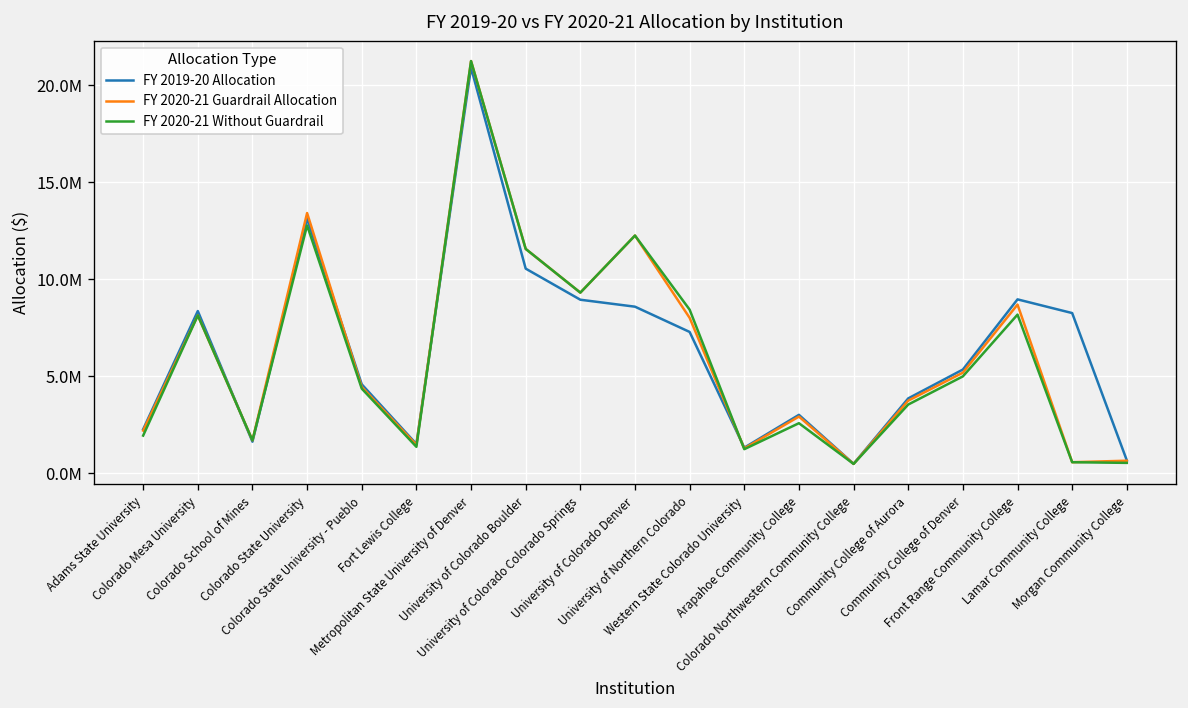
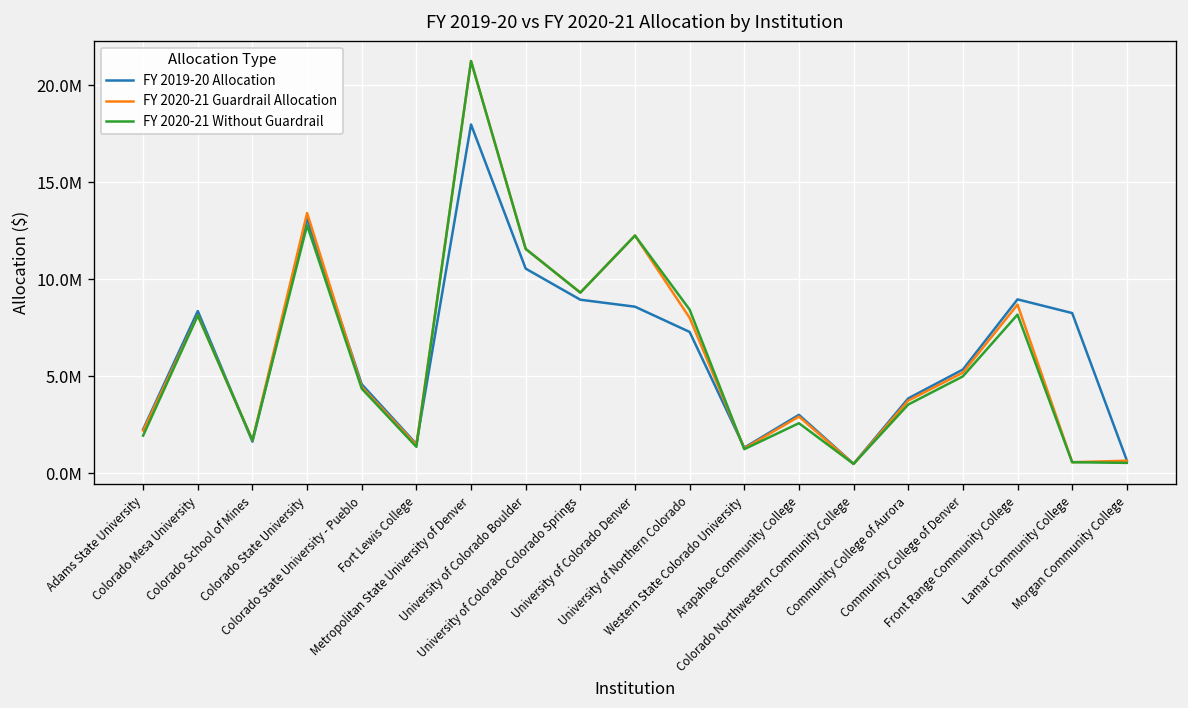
  {
    "FY 2019-20 Allocation": {
      "Colorado Mesa University": 8400000,
      "Colorado State University": 13100000,
-     "Metropolitan State University of Denver": 20900000,
+     "Metropolitan State University of Denver": 18000000,
      "University of Colorado Boulder": 10500000,
      "University of Colorado Colorado Springs": 8900000,
      "University of Colorado Denver": 8600000,
      "University of Northern Colorado": 7300000,
      "Front Range Community College": 9000000,
      "Lamar Community College": 8300000
    },
    "FY 2020-21 Guardrail Allocation": {
      "Colorado State University": 13400000,
      "University of Northern Colorado": 8000000,
      "Front Range Community College": 8700000
    },
    "FY 2020-21 Without Guardrail": {
      "Adams State University": 1900000,
      "Colorado State University": 12800000,
      "University of Northern Colorado": 8400000,
      "Arapahoe Community College": 2600000,
      "Community College of Aurora": 3500000,
      "Community College of Denver": 5000000,
      "Front Range Community College": 8200000
    }
  }
